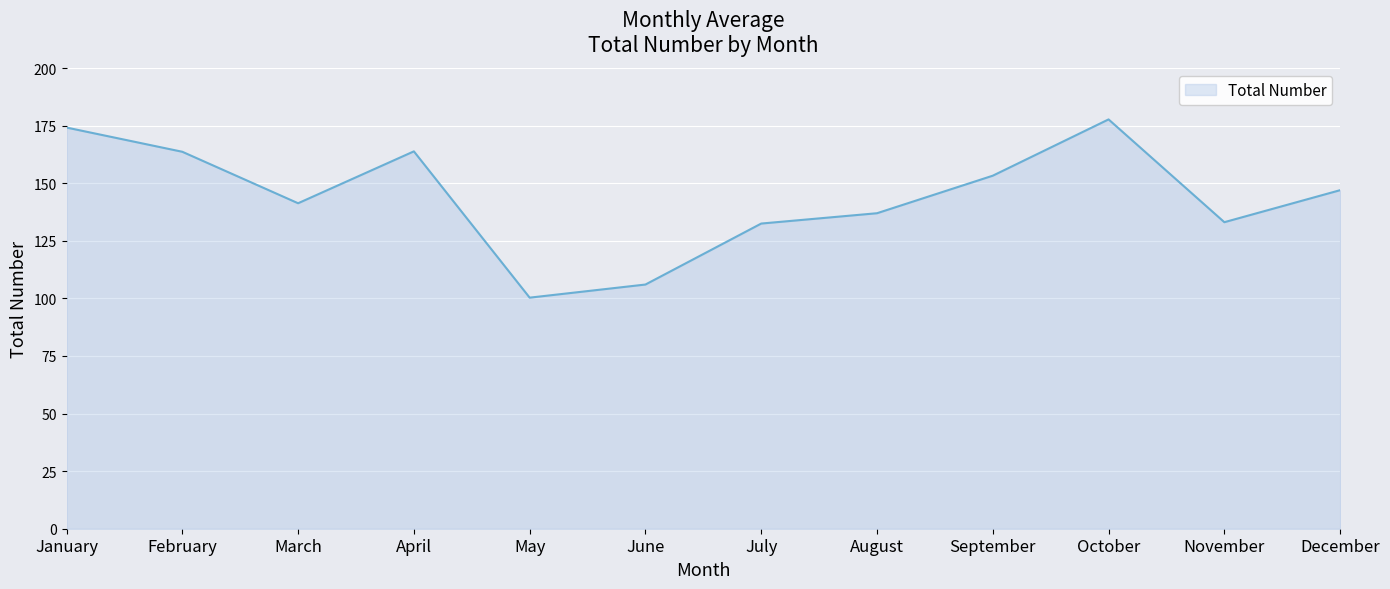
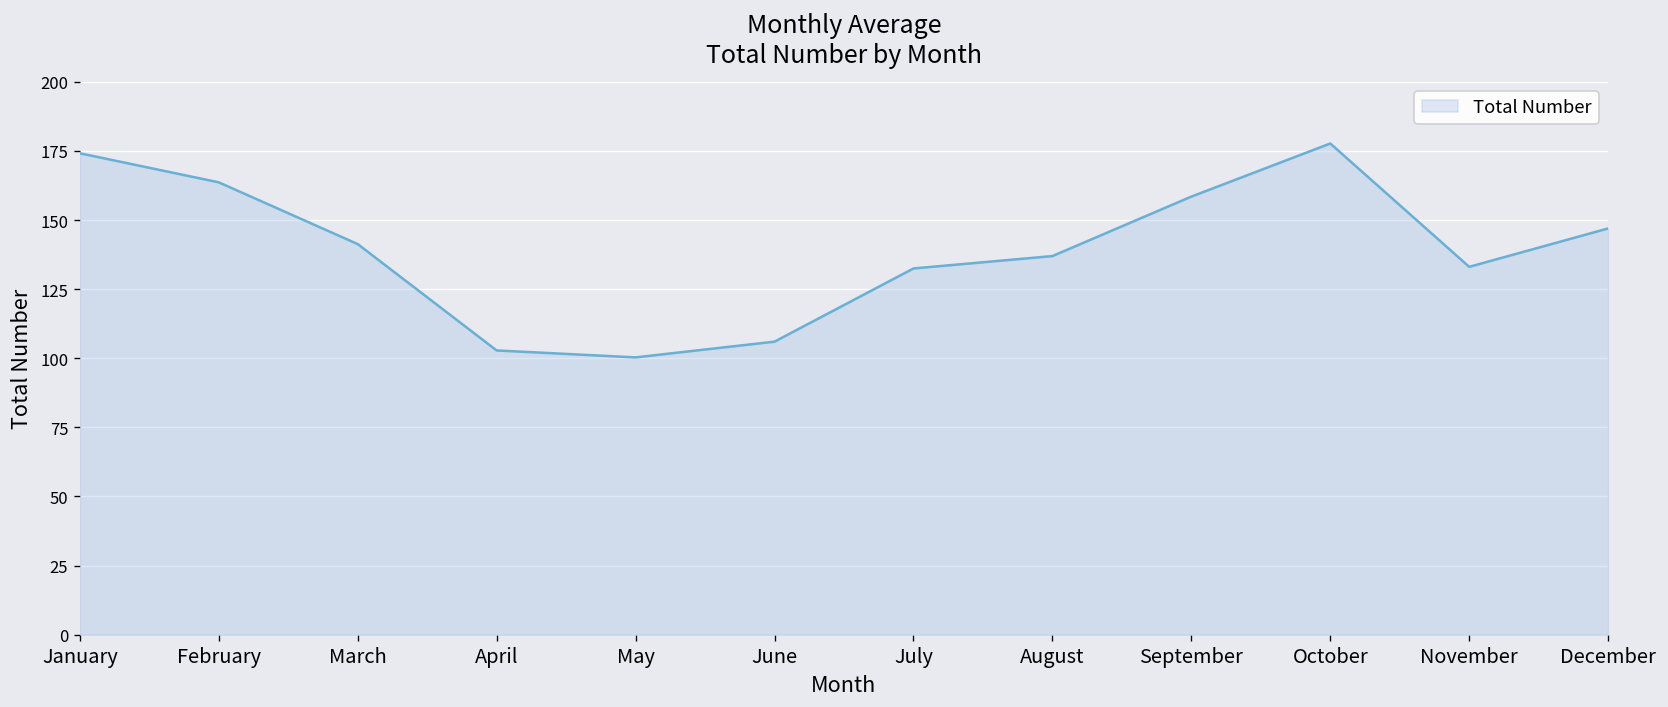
  {
    "January": 174,
    "February": 164,
    "March": 141,
-   "April": 164,
+   "April": 103,
    "May": 100,
    "June": 106,
    "July": 132,
    "August": 137,
-   "September": 153,
+   "September": 158,
    "October": 178,
    "November": 133,
    "December": 147
  }
